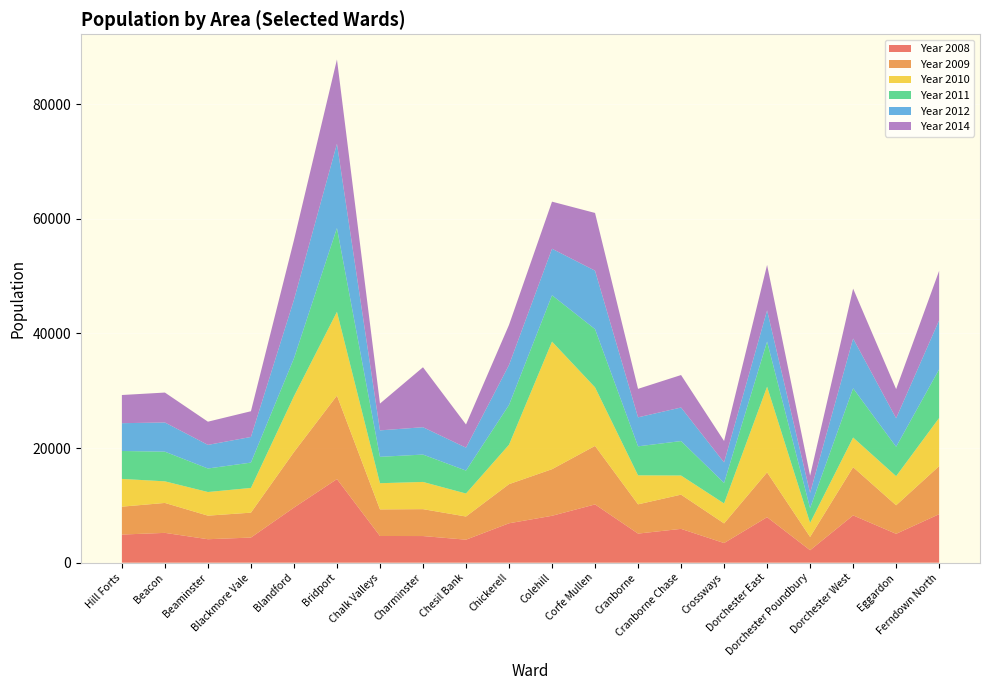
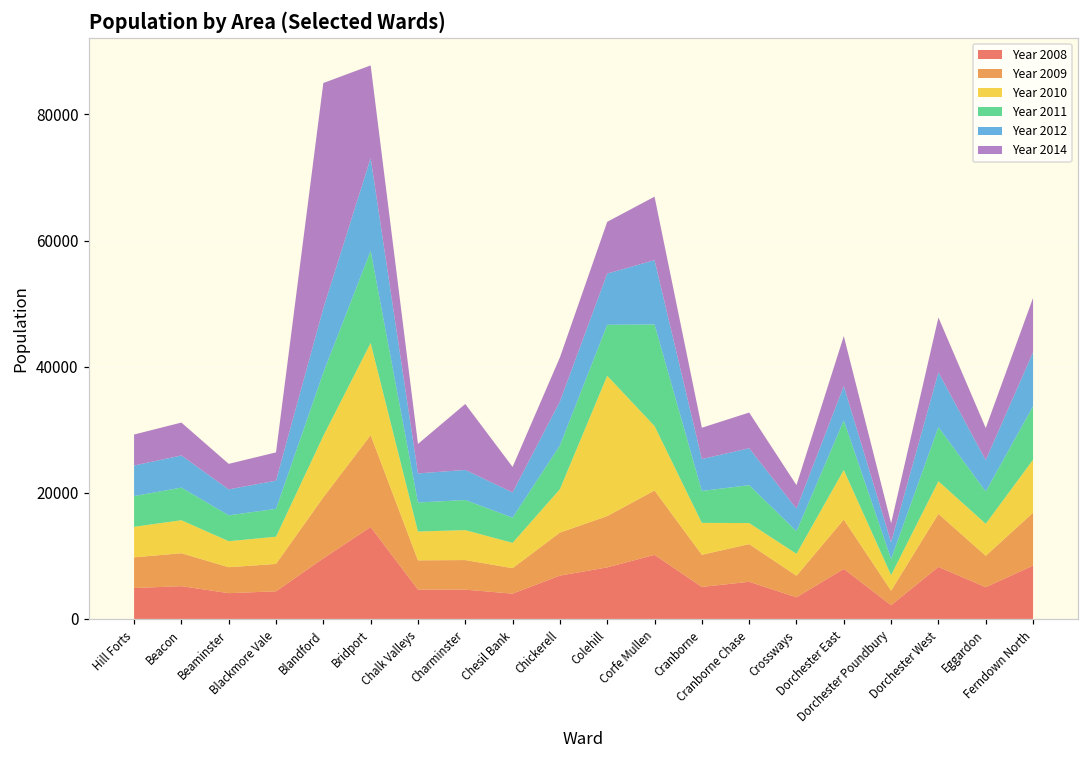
  {
    "Year 2010": {
      "Hill Forts": 5000,
-     "Beacon": 4000,
+     "Beacon": 5000,
      "Beaminster": 4000,
      "Blackmore Vale": 4000,
      "Blandford": 10000,
      "Bridport": 15000,
      "Chalk Valleys": 5000,
      "Charminster": 5000,
      "Chesil Bank": 4000,
      "Chickerell": 7000,
      "Colehill": 22000,
      "Corfe Mullen": 10000,
      "Cranborne": 5000,
      "Cranborne Chase": 3000,
      "Crossways": 3000,
-     "Dorchester East": 15000,
+     "Dorchester East": 8000,
      "Dorchester Poundbury": 2000,
      "Dorchester West": 5000,
      "Eggardon": 5000,
      "Ferndown North": 8000
    },
    "Year 2011": {
      "Hill Forts": 5000,
      "Beacon": 5000,
      "Beaminster": 4000,
      "Blackmore Vale": 4000,
-     "Blandford": 7000,
+     "Blandford": 10000,
      "Bridport": 15000,
      "Chalk Valleys": 5000,
      "Charminster": 5000,
      "Chesil Bank": 4000,
      "Chickerell": 7000,
      "Colehill": 8000,
-     "Corfe Mullen": 10000,
+     "Corfe Mullen": 16000,
      "Cranborne": 5000,
      "Cranborne Chase": 6000,
      "Crossways": 4000,
      "Dorchester East": 8000,
      "Dorchester Poundbury": 3000,
      "Dorchester West": 9000,
      "Eggardon": 5000,
      "Ferndown North": 8000
    },
    "Year 2012": {
      "Hill Forts": 5000,
      "Beacon": 5000,
      "Beaminster": 4000,
      "Blackmore Vale": 4000,
      "Blandford": 10000,
      "Bridport": 15000,
      "Chalk Valleys": 5000,
      "Charminster": 5000,
      "Chesil Bank": 4000,
      "Chickerell": 7000,
      "Colehill": 8000,
      "Corfe Mullen": 10000,
      "Cranborne": 5000,
      "Cranborne Chase": 6000,
      "Crossways": 4000,
      "Dorchester East": 5000,
      "Dorchester Poundbury": 3000,
      "Dorchester West": 9000,
      "Eggardon": 5000,
      "Ferndown North": 9000
    },
    "Year 2014": {
      "Hill Forts": 5000,
      "Beacon": 5000,
      "Beaminster": 4000,
      "Blackmore Vale": 4000,
-     "Blandford": 10000,
+     "Blandford": 36000,
      "Bridport": 15000,
      "Chalk Valleys": 5000,
      "Charminster": 10000,
      "Chesil Bank": 4000,
      "Chickerell": 7000,
      "Colehill": 8000,
      "Corfe Mullen": 10000,
      "Cranborne": 5000,
      "Cranborne Chase": 6000,
      "Crossways": 4000,
      "Dorchester East": 8000,
      "Dorchester Poundbury": 3000,
      "Dorchester West": 9000,
      "Eggardon": 5000,
      "Ferndown North": 9000
    }
  }
